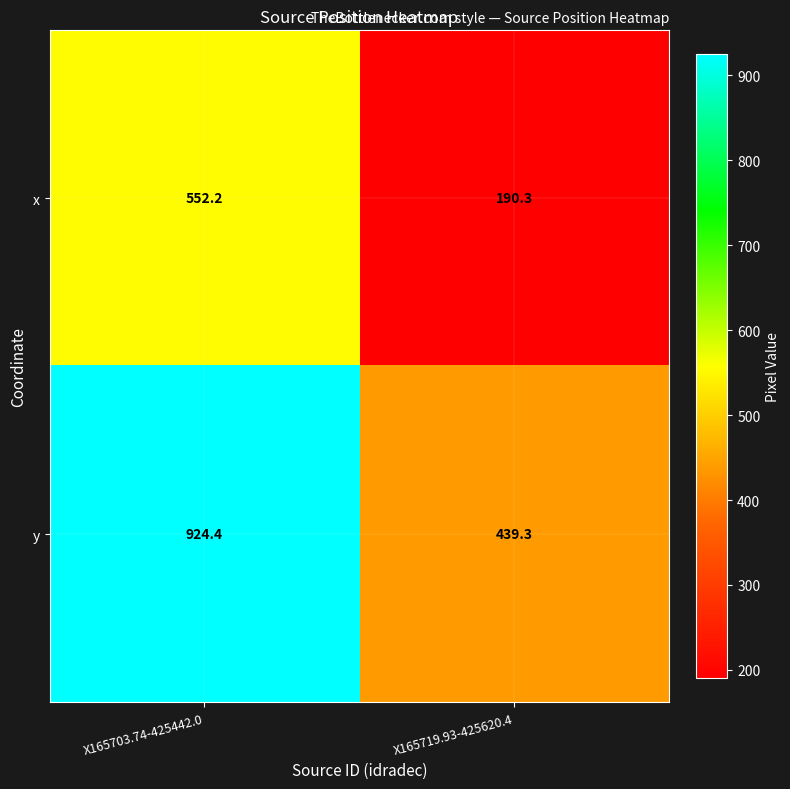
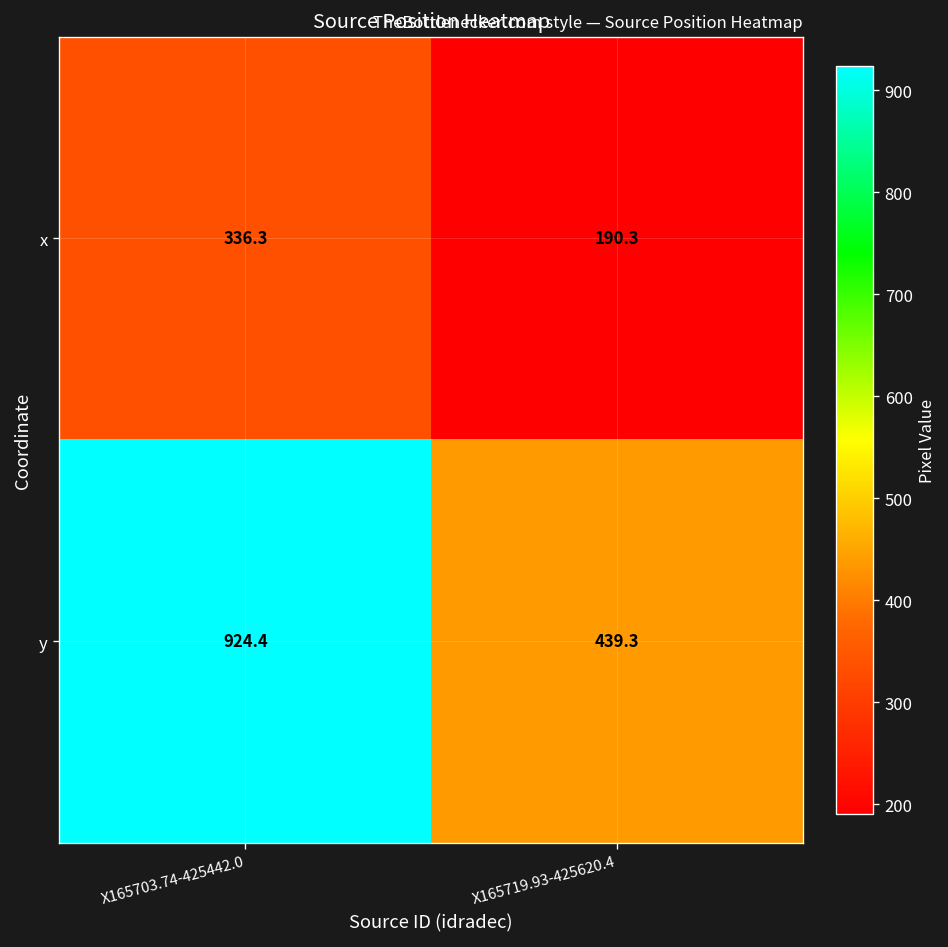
  {
    "x": {
-     "X165703.74-425442.0": 552.2,
+     "X165703.74-425442.0": 336.3,
      "X165719.93-425620.4": 190.3
    },
    "y": {
      "X165703.74-425442.0": 924.4,
      "X165719.93-425620.4": 439.3
    }
  }
